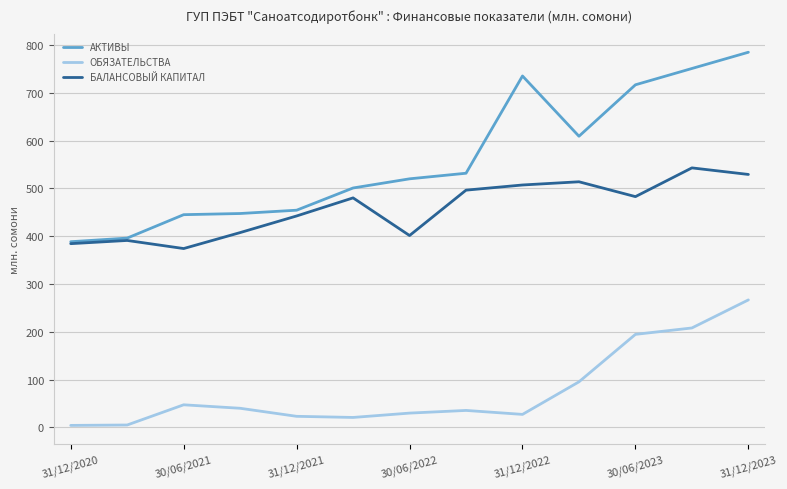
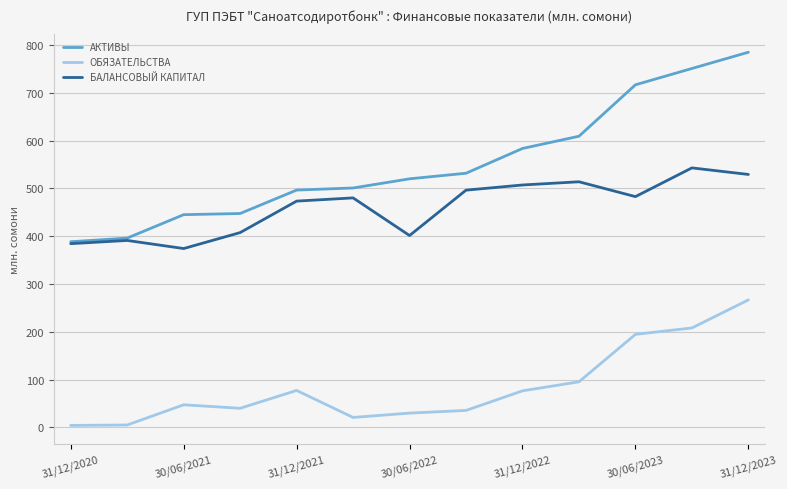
  {
    "АКТИВЫ": {
      "30/06/2021": 440,
-     "31/12/2021": 450,
+     "31/12/2021": 500,
      "30/06/2022": 520,
-     "31/12/2022": 740,
+     "31/12/2022": 580,
      "30/06/2023": 720,
      "31/12/2023": 780
    },
    "ОБЯЗАТЕЛЬСТВА": {
      "31/12/2020": 0,
      "30/06/2021": 50,
-     "31/12/2021": 20,
+     "31/12/2021": 80,
      "30/06/2022": 30,
-     "31/12/2022": 30,
+     "31/12/2022": 80,
      "30/06/2023": 190,
      "31/12/2023": 270
    },
    "БАЛАНСОВЫЙ КАПИТАЛ": {
      "30/06/2021": 370,
-     "31/12/2021": 440,
+     "31/12/2021": 470,
      "30/06/2022": 400,
      "31/12/2022": 510,
      "30/06/2023": 480,
      "31/12/2023": 530
    }
  }
